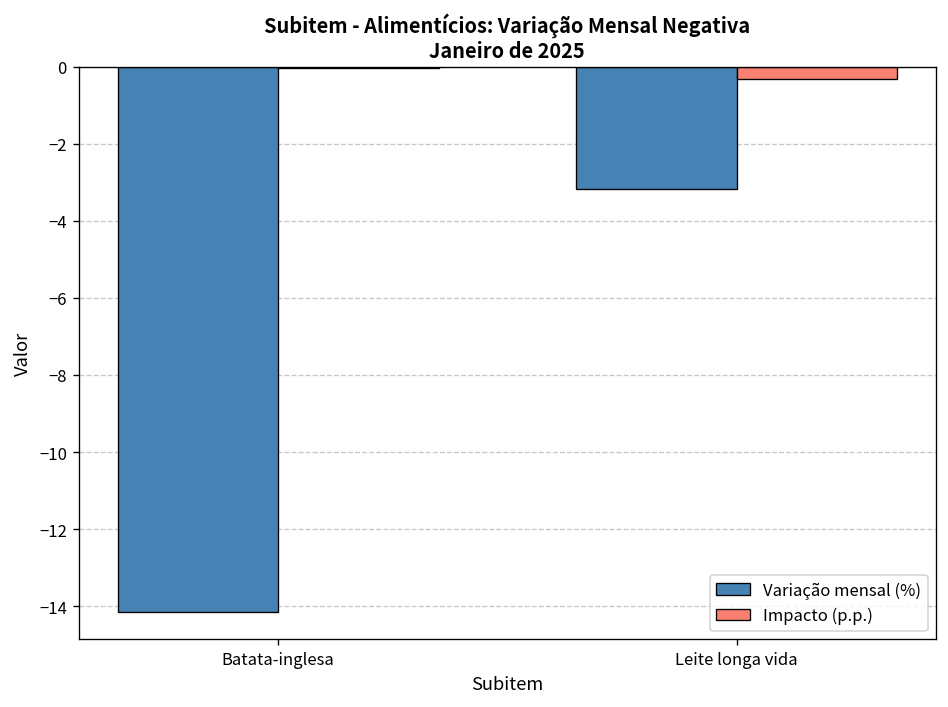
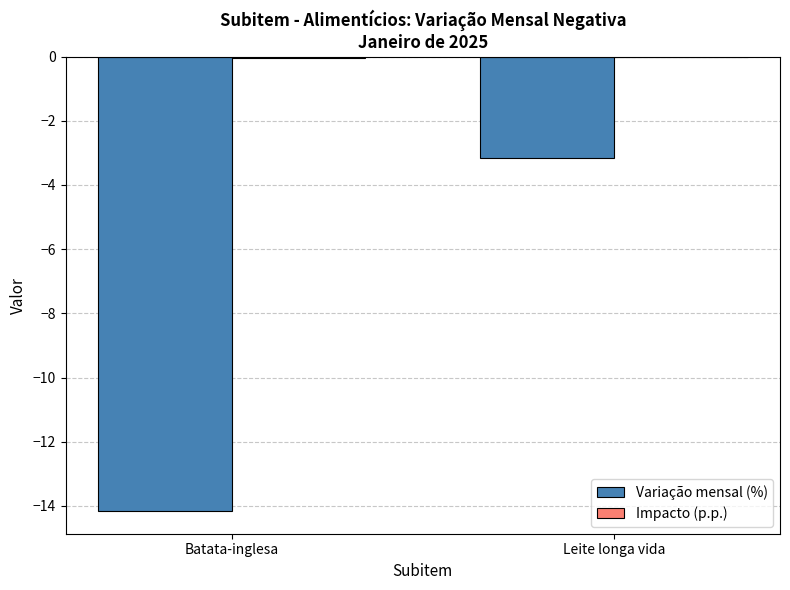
  {
    "Variação mensal (%)": {
      "Batata-inglesa": -14.2,
      "Leite longa vida": -3.2
    },
    "Impacto (p.p.)": {
-     "Leite longa vida": -0.3
+     "Leite longa vida": 0.0
    }
  }
